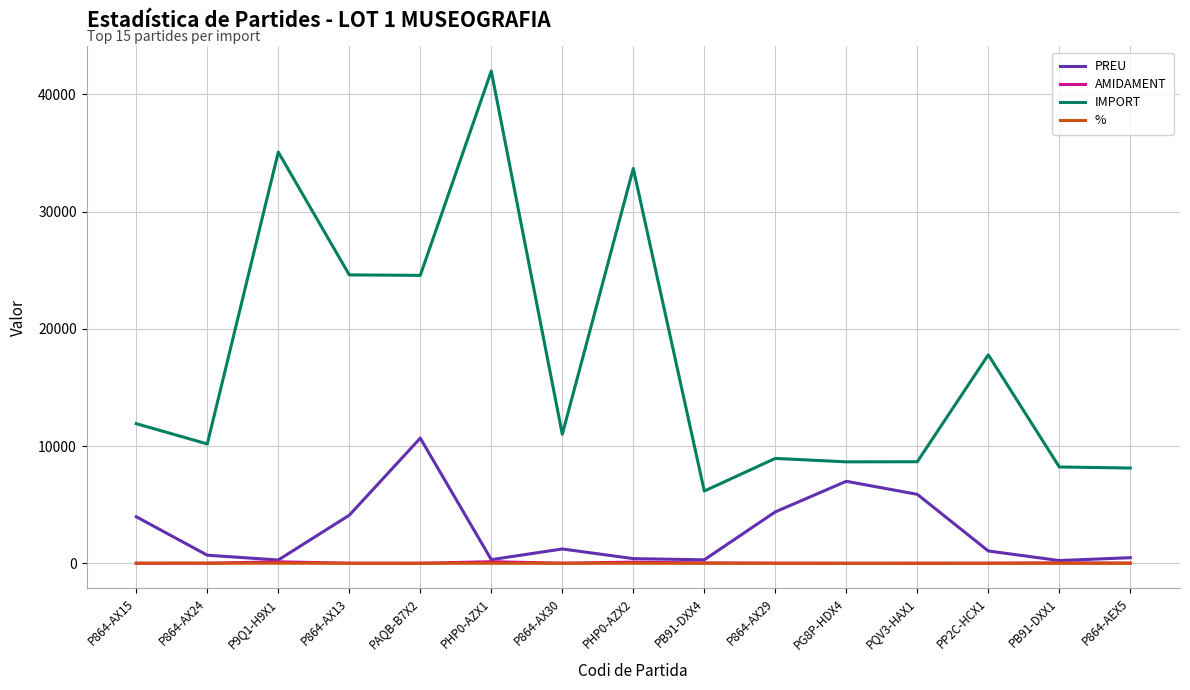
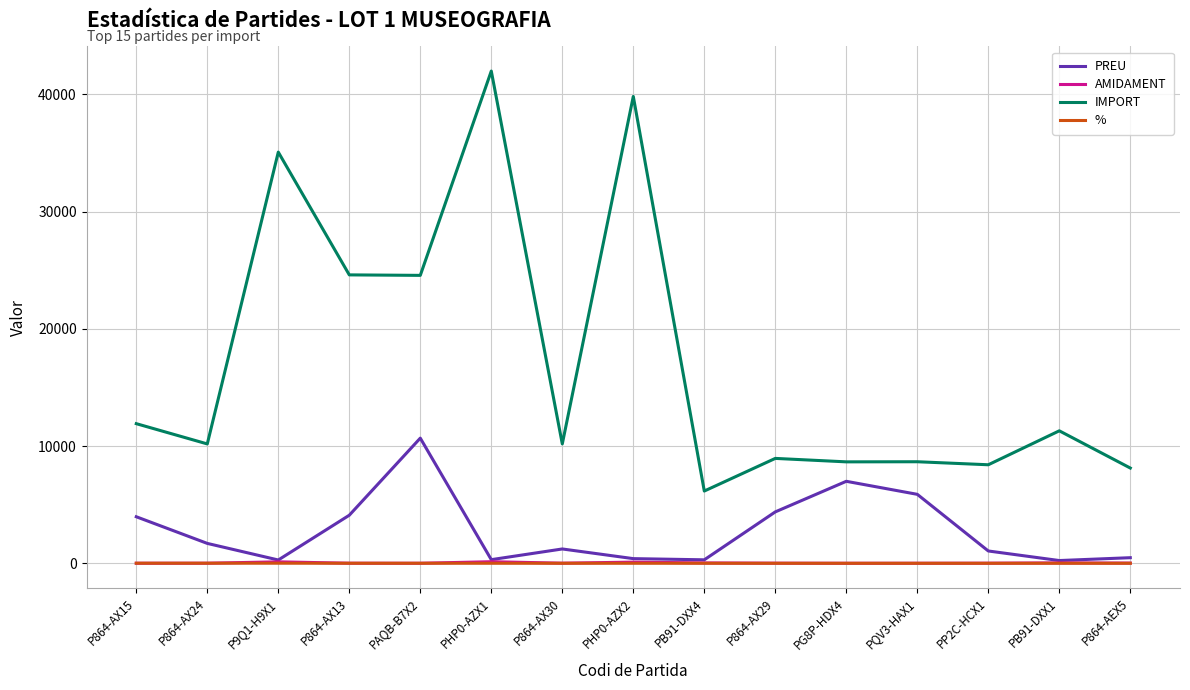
  {
    "PREU": {
      "P864-AX15": 4000,
-     "P864-AX24": 700,
+     "P864-AX24": 1700,
      "P864-AX13": 4100,
      "PAQB-B7X2": 10700,
      "P864-AX30": 1200,
      "PHP0-AZX2": 400,
      "PB91-DXX4": 300,
      "P864-AX29": 4400,
      "PG8P-HDX4": 7000,
      "PQV3-HAX1": 5900,
      "PP2C-HCX1": 1100,
      "P864-AEX5": 500
    },
    "IMPORT": {
      "P864-AX15": 11900,
      "P864-AX24": 10200,
      "P9Q1-H9X1": 35100,
      "P864-AX13": 24600,
      "PAQB-B7X2": 24600,
      "PHP0-AZX1": 42000,
-     "P864-AX30": 11000,
-     "PHP0-AZX2": 33700,
+     "P864-AX30": 10200,
+     "PHP0-AZX2": 39800,
      "PB91-DXX4": 6200,
      "P864-AX29": 8900,
      "PG8P-HDX4": 8700,
      "PQV3-HAX1": 8700,
-     "PP2C-HCX1": 17800,
-     "PB91-DXX1": 8200,
+     "PP2C-HCX1": 8400,
+     "PB91-DXX1": 11300,
      "P864-AEX5": 8100
    }
  }
